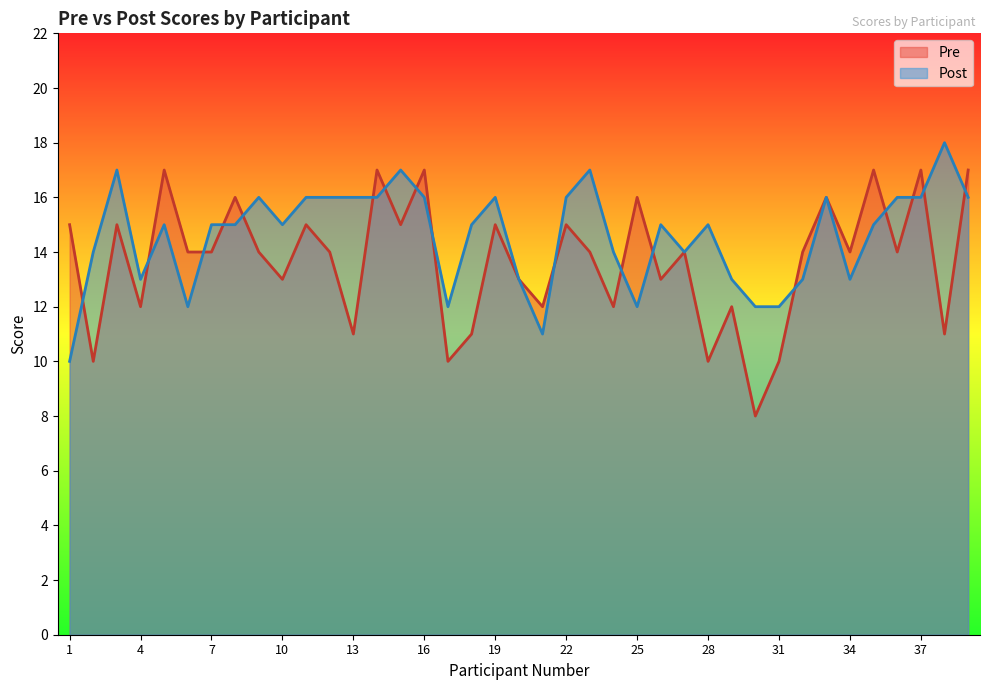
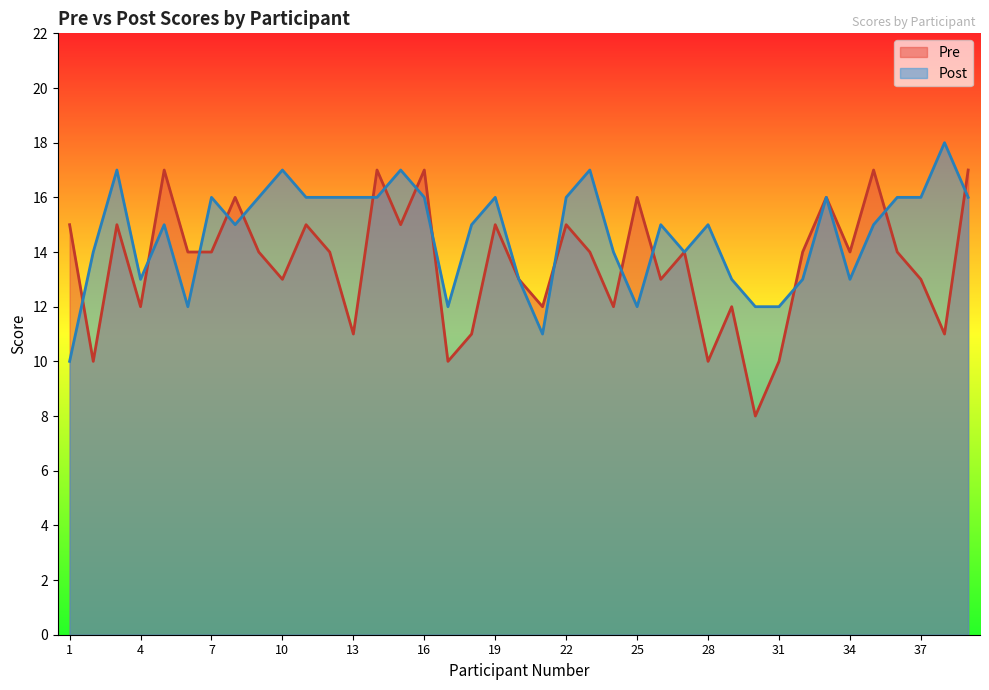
  {
    "Pre": {
      "1": 15,
      "4": 12,
      "7": 14,
      "10": 13,
      "13": 11,
      "16": 17,
      "19": 15,
      "22": 15,
      "25": 16,
      "28": 10,
      "31": 10,
      "34": 14,
-     "37": 17
+     "37": 13
    },
    "Post": {
      "1": 10,
      "4": 13,
-     "7": 15,
-     "10": 15,
+     "7": 16,
+     "10": 17,
      "13": 16,
      "16": 16,
      "19": 16,
      "22": 16,
      "25": 12,
      "28": 15,
      "31": 12,
      "34": 13,
      "37": 16
    }
  }
